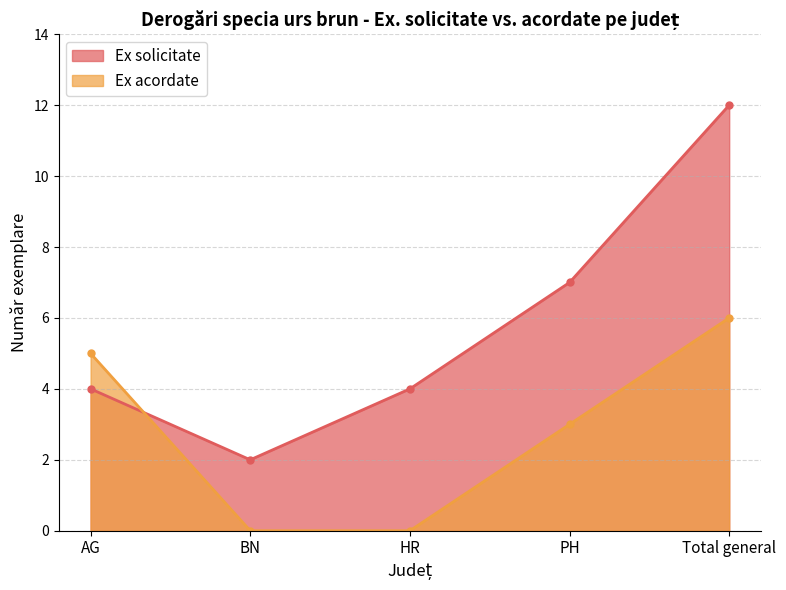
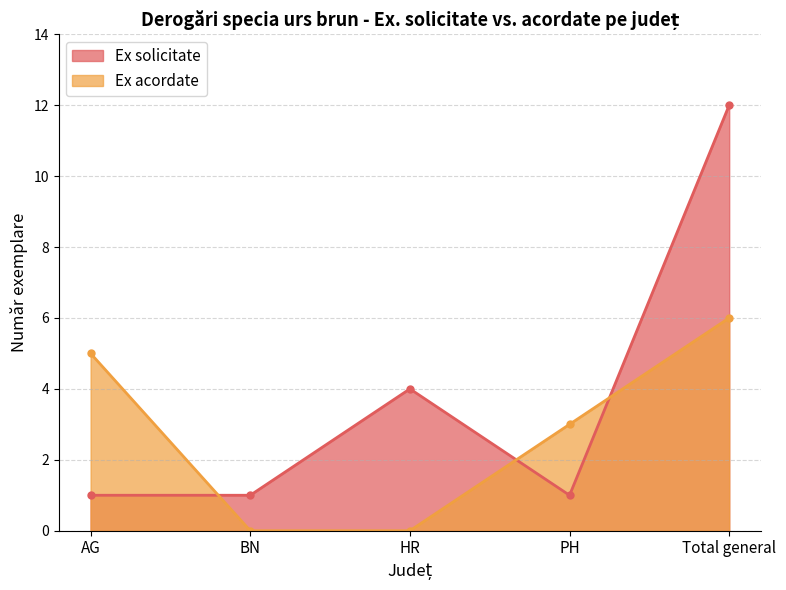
  {
    "Ex solicitate": {
-     "AG": 4,
-     "BN": 2,
+     "AG": 1,
+     "BN": 1,
      "HR": 4,
-     "PH": 7,
+     "PH": 1,
      "Total general": 12
    },
    "Ex acordate": {
      "AG": 5,
      "BN": 0,
      "HR": 0,
      "PH": 3,
      "Total general": 6
    }
  }
